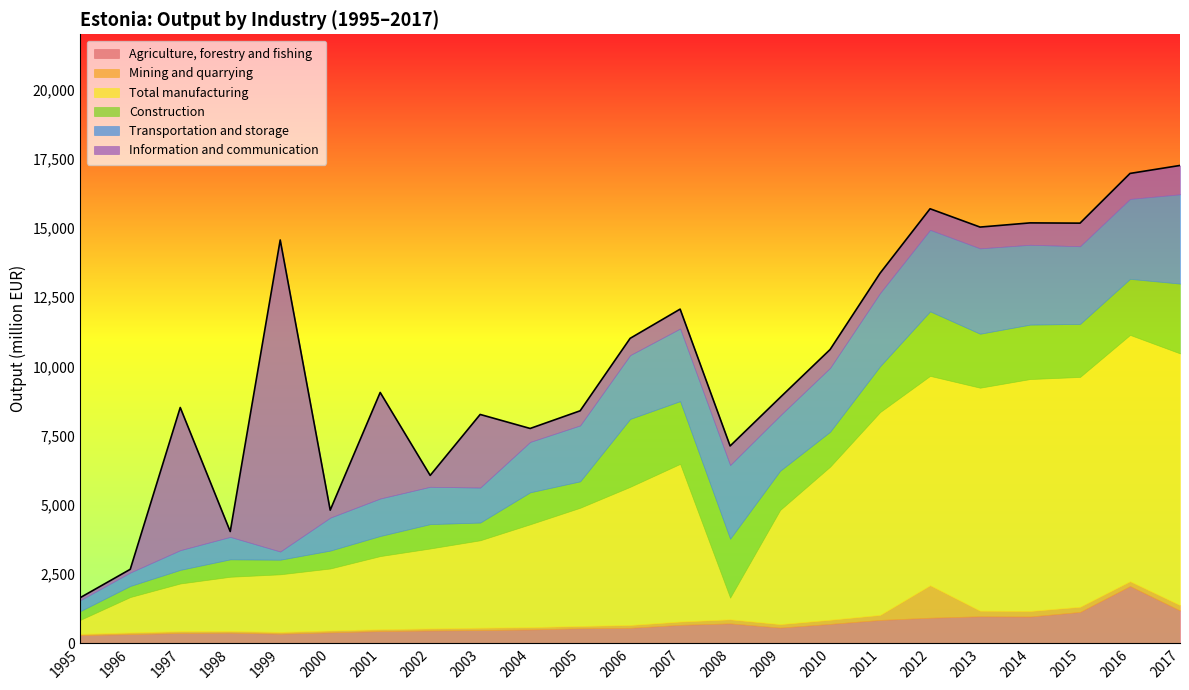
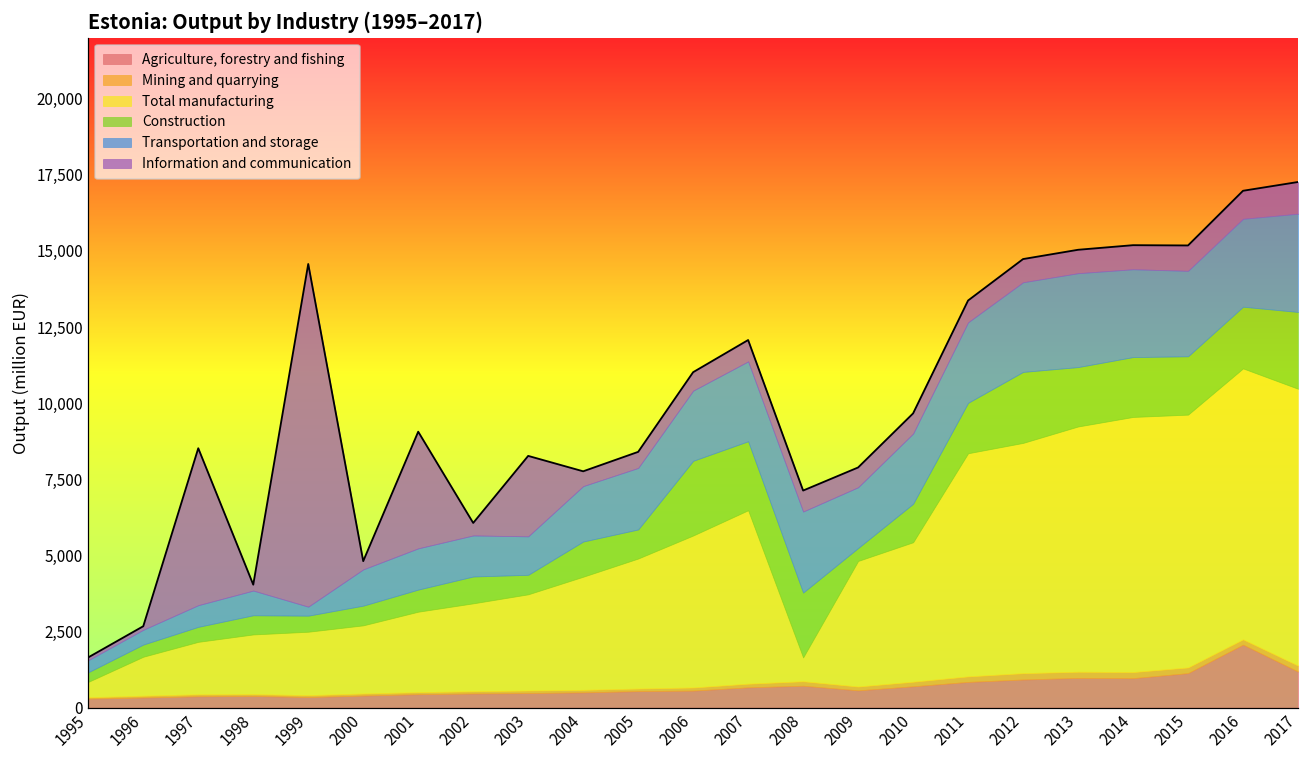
  {
    "Agriculture, forestry and fishing": {
      "2006": "600",
      "2007": "700",
      "2008": "700",
      "2009": "600",
      "2010": "700",
      "2011": "800",
      "2012": "900",
      "2013": "1,000",
      "2014": "1,000",
      "2015": "1,100",
      "2016": "2,100",
      "2017": "1,200"
    },
    "Mining and quarrying": {
      "2006": "100",
      "2007": "100",
      "2008": "100",
      "2009": "100",
      "2010": "200",
      "2011": "200",
-     "2012": "1,200",
+     "2012": "200",
      "2013": "200",
      "2014": "200",
      "2015": "200",
      "2016": "200",
      "2017": "200"
    },
    "Total manufacturing": {
      "1995": "500",
      "1996": "1,300",
      "1997": "1,700",
      "1998": "2,000",
      "1999": "2,100",
      "2000": "2,200",
      "2001": "2,600",
      "2002": "2,900",
      "2003": "3,200",
      "2004": "3,700",
      "2005": "4,300",
      "2006": "5,000",
      "2007": "5,700",
      "2008": "800",
      "2009": "4,100",
-     "2010": "5,500",
+     "2010": "4,600",
      "2011": "7,300",
      "2012": "7,600",
      "2013": "8,100",
      "2014": "8,400",
      "2015": "8,300",
      "2016": "8,900",
      "2017": "9,100"
    },
    "Construction": {
      "1995": "300",
      "1996": "400",
      "1997": "500",
      "1998": "600",
      "1999": "500",
      "2000": "600",
      "2001": "700",
      "2002": "900",
      "2003": "600",
      "2004": "1,200",
      "2005": "1,000",
      "2006": "2,500",
      "2007": "2,300",
      "2008": "2,100",
-     "2009": "1,400",
+     "2009": "400",
      "2010": "1,300",
      "2011": "1,700",
      "2012": "2,300",
      "2013": "2,000",
      "2014": "2,000",
      "2015": "1,900",
      "2016": "2,000",
      "2017": "2,500"
    },
    "Transportation and storage": {
      "1995": "400",
      "1996": "500",
      "1997": "700",
      "1998": "800",
      "1999": "300",
      "2000": "1,200",
      "2001": "1,400",
      "2002": "1,300",
      "2003": "1,300",
      "2004": "1,800",
      "2005": "2,000",
      "2006": "2,300",
      "2007": "2,600",
      "2008": "2,700",
      "2009": "2,000",
      "2010": "2,300",
      "2011": "2,600",
      "2012": "2,900",
      "2013": "3,100",
      "2014": "2,900",
      "2015": "2,800",
      "2016": "2,900",
      "2017": "3,200"
    },
    "Information and communication": {
      "1995": "100",
      "1996": "100",
      "1997": "5,200",
      "1998": "200",
      "1999": "11,300",
      "2000": "300",
      "2001": "3,800",
      "2002": "400",
      "2003": "2,600",
      "2004": "500",
      "2005": "500",
      "2006": "600",
      "2007": "700",
      "2008": "700",
      "2009": "600",
      "2010": "700",
      "2011": "700",
      "2012": "800",
      "2013": "800",
      "2014": "800",
      "2015": "800",
      "2016": "900",
      "2017": "1,000"
    }
  }
